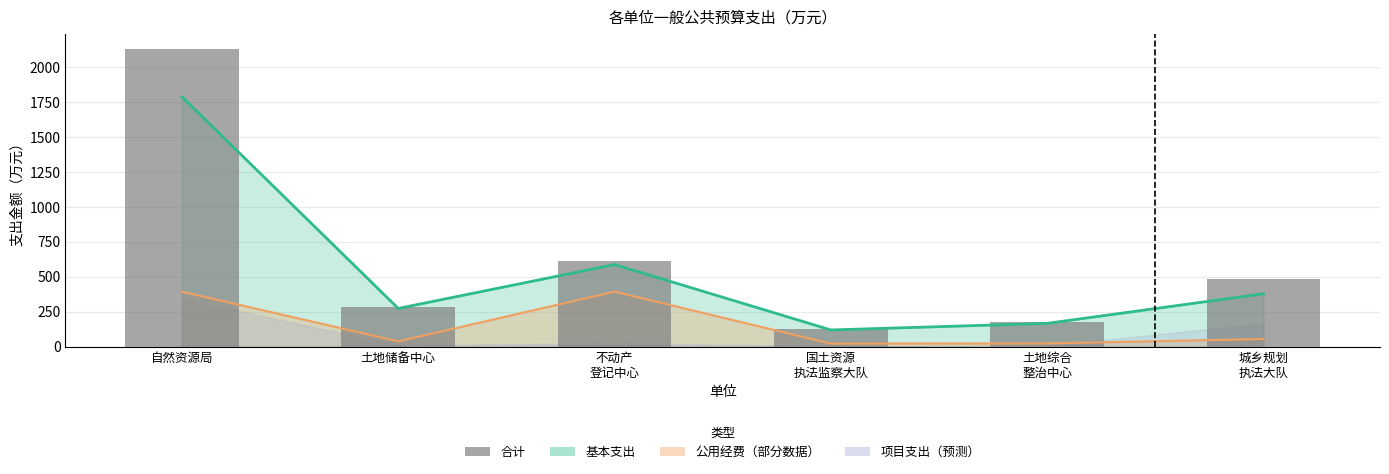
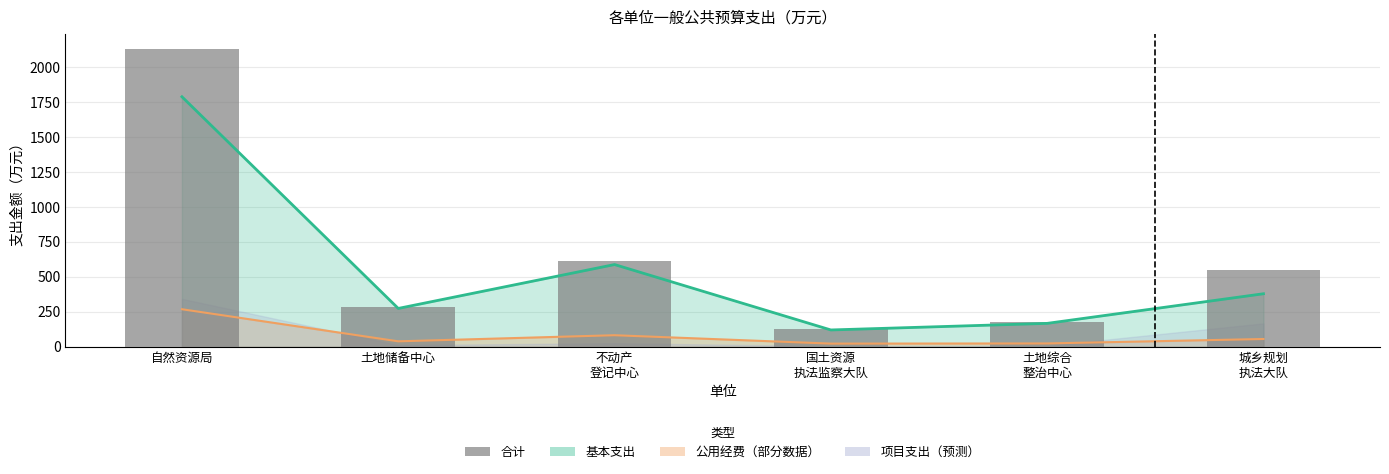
  {
    "合计": {
      "自然资源局": 2130,
      "土地储备中心": 290,
      "不动产 登记中心": 610,
      "国土资源 执法监察大队": 120,
      "土地综合 整治中心": 170,
-     "城乡规划 执法大队": 490
+     "城乡规划 执法大队": 550
    },
    "公用经费（部分数据）": {
-     "自然资源局": 390,
+     "自然资源局": 270,
      "土地储备中心": 40,
-     "不动产 登记中心": 390,
+     "不动产 登记中心": 80,
      "城乡规划 执法大队": 60
    }
  }
